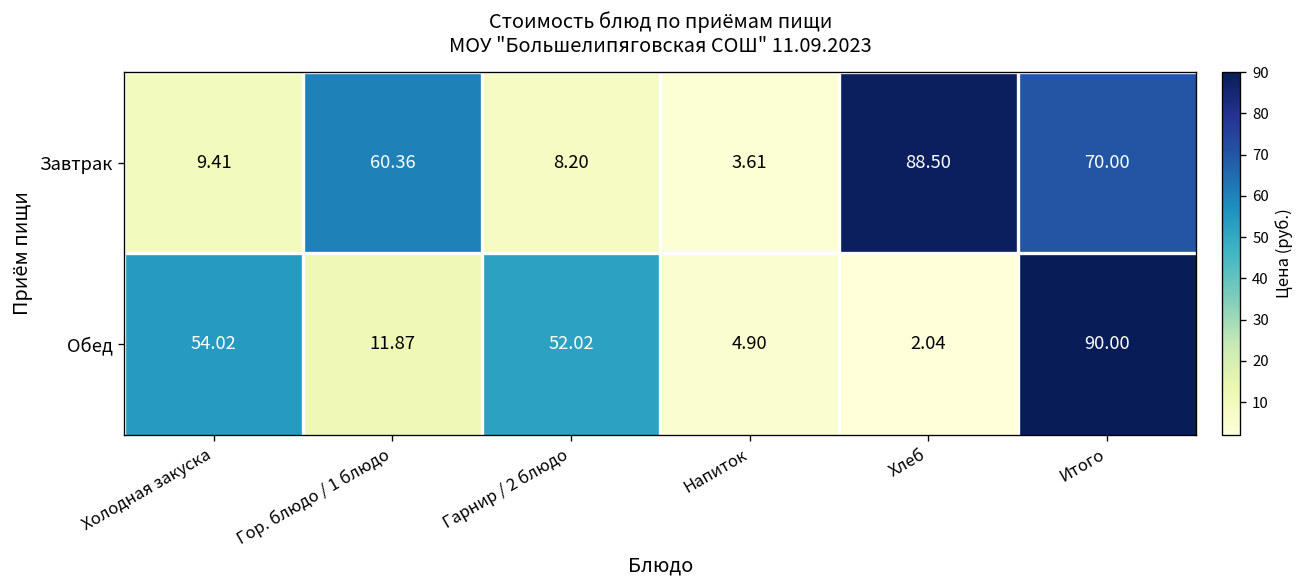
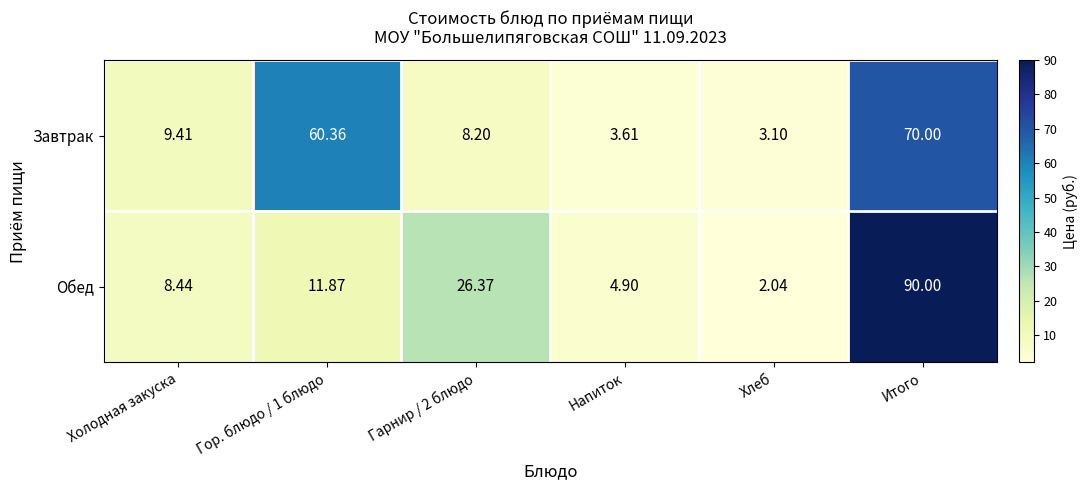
  {
    "Завтрак": {
      "Холодная закуска": 9.41,
      "Гор. блюдо / 1 блюдо": 60.36,
      "Гарнир / 2 блюдо": 8.20,
      "Напиток": 3.61,
-     "Хлеб": 88.50,
+     "Хлеб": 3.10,
      "Итого": 70.00
    },
    "Обед": {
-     "Холодная закуска": 54.02,
+     "Холодная закуска": 8.44,
      "Гор. блюдо / 1 блюдо": 11.87,
-     "Гарнир / 2 блюдо": 52.02,
+     "Гарнир / 2 блюдо": 26.37,
      "Напиток": 4.90,
      "Хлеб": 2.04,
      "Итого": 90.00
    }
  }
